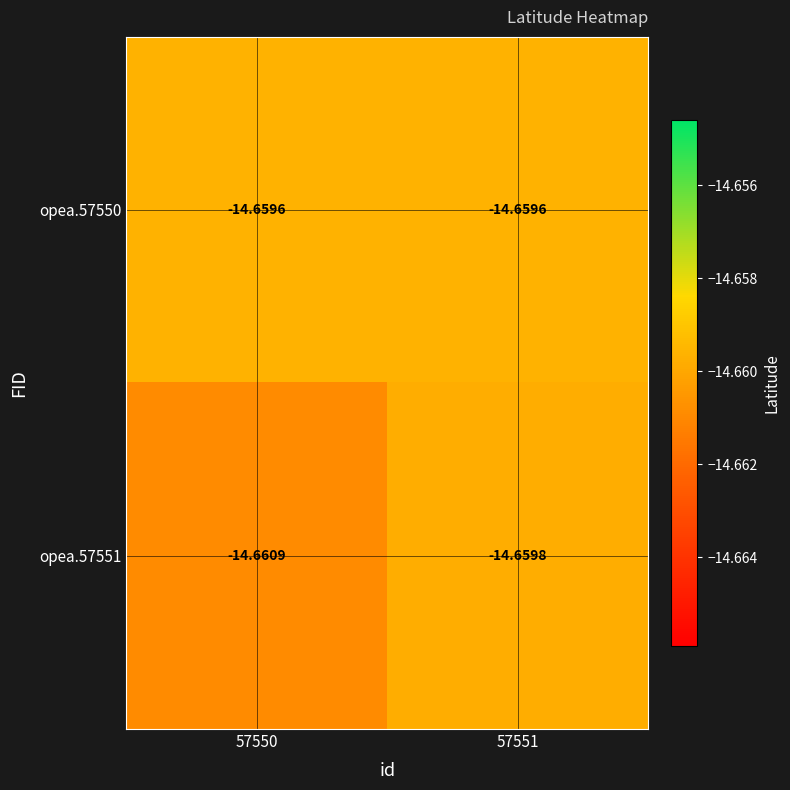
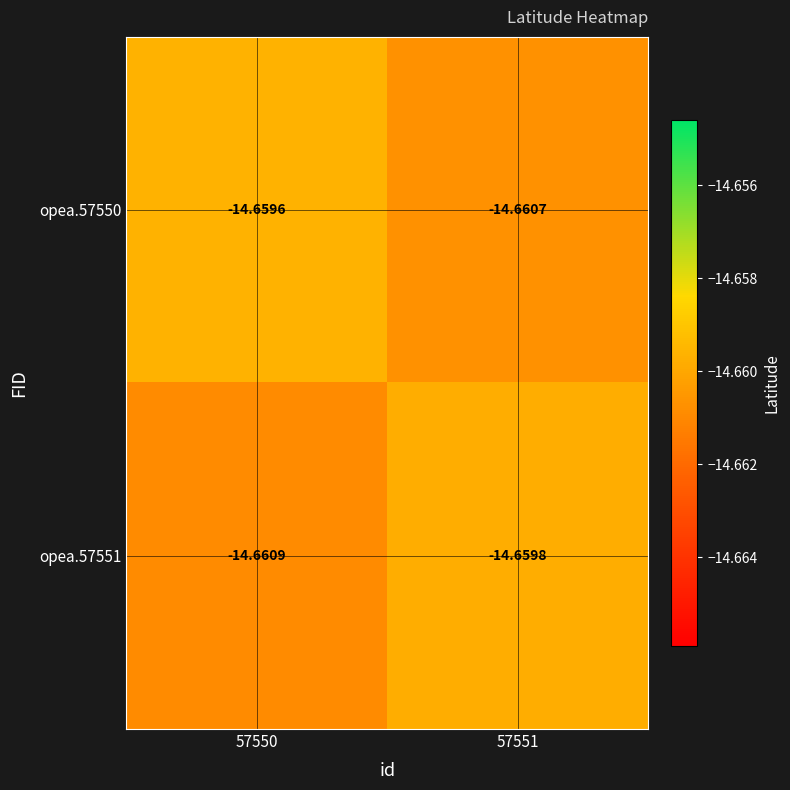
  {
    "opea.57550": {
      "57550": -14.6596,
-     "57551": -14.6596
+     "57551": -14.6607
    },
    "opea.57551": {
      "57550": -14.6609,
      "57551": -14.6598
    }
  }
